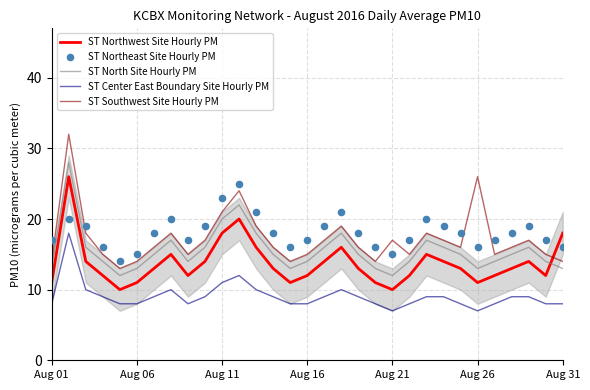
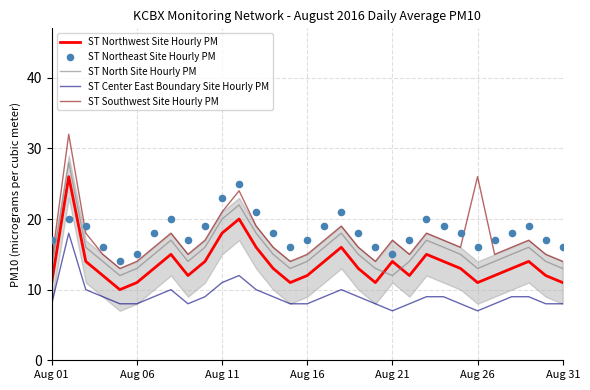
  {
    "ST Northwest Site Hourly PM": {
      "Aug 01": 11,
      "Aug 06": 11,
      "Aug 11": 18,
      "Aug 16": 12,
-     "Aug 21": 10,
+     "Aug 21": 14,
      "Aug 26": 11,
-     "Aug 31": 18
+     "Aug 31": 11
    },
    "ST Center East Boundary Site Hourly PM": {
      "Aug 01": 8,
      "Aug 06": 8,
      "Aug 11": 11,
      "Aug 16": 8,
      "Aug 21": 7,
      "Aug 26": 7,
      "Aug 31": 8
    },
    "ST Southwest Site Hourly PM": {
      "Aug 26": 26
    }
  }
